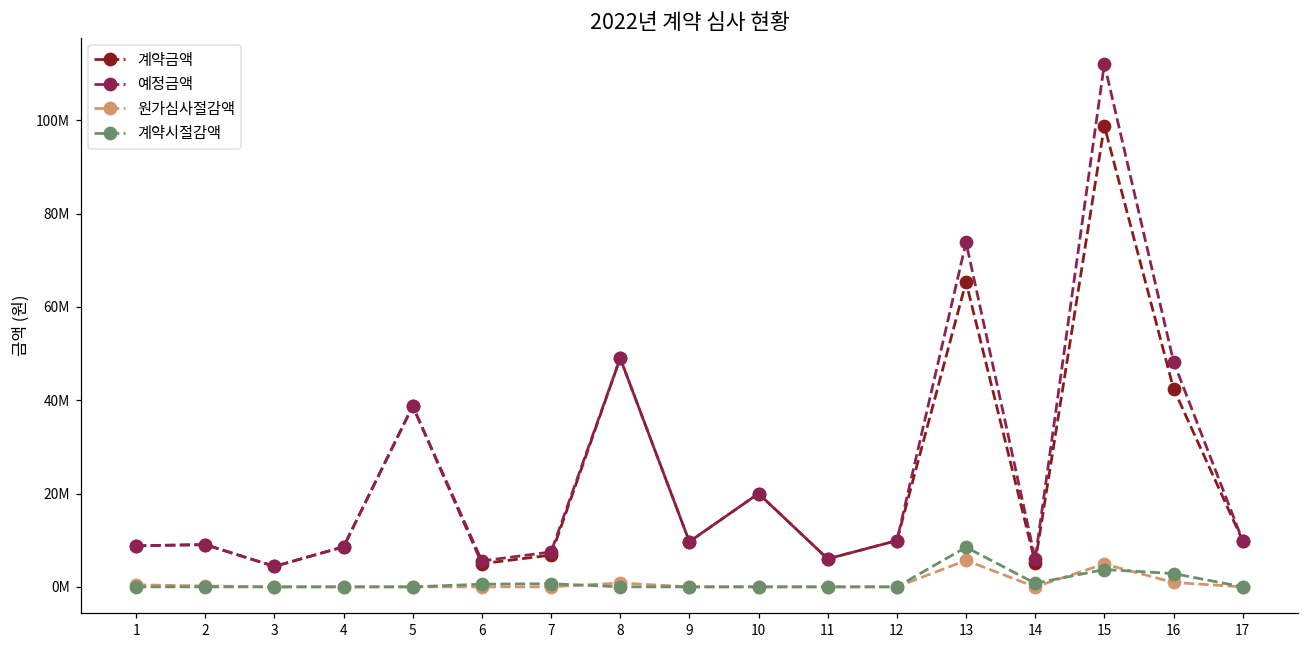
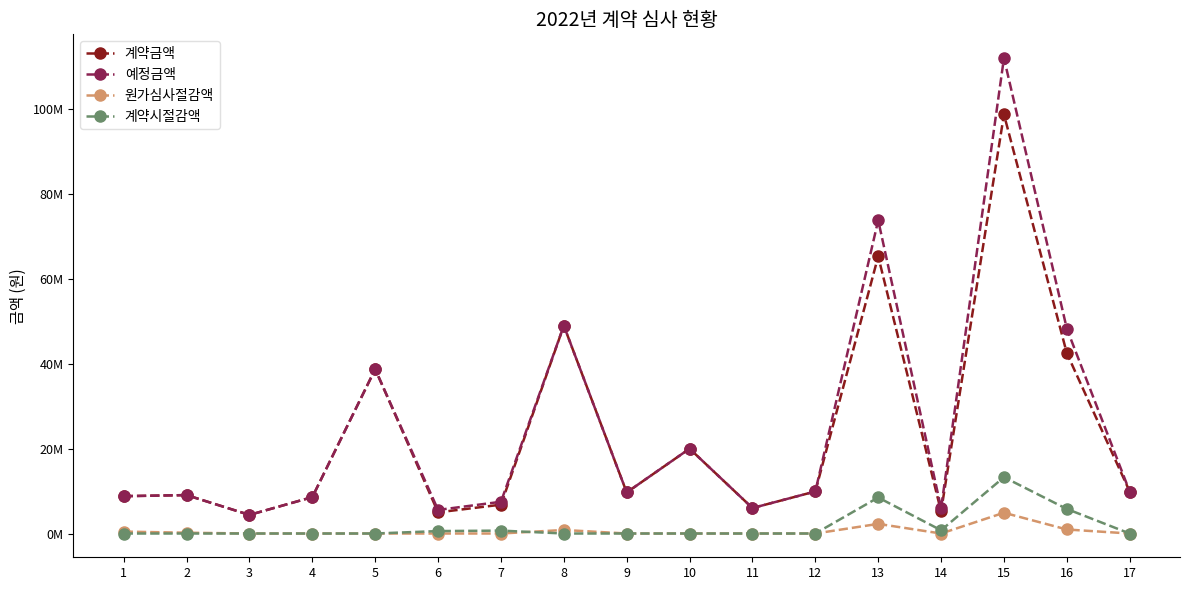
  {
    "원가심사절감액": {
      "7": 0,
      "8": 1000000,
-     "13": 6000000,
+     "13": 2000000,
      "14": 0,
      "15": 5000000,
      "16": 1000000
    },
    "계약시절감액": {
      "7": 1000000,
      "8": 0,
      "13": 8000000,
      "14": 1000000,
-     "15": 4000000,
-     "16": 3000000
+     "15": 13000000,
+     "16": 6000000
    }
  }
